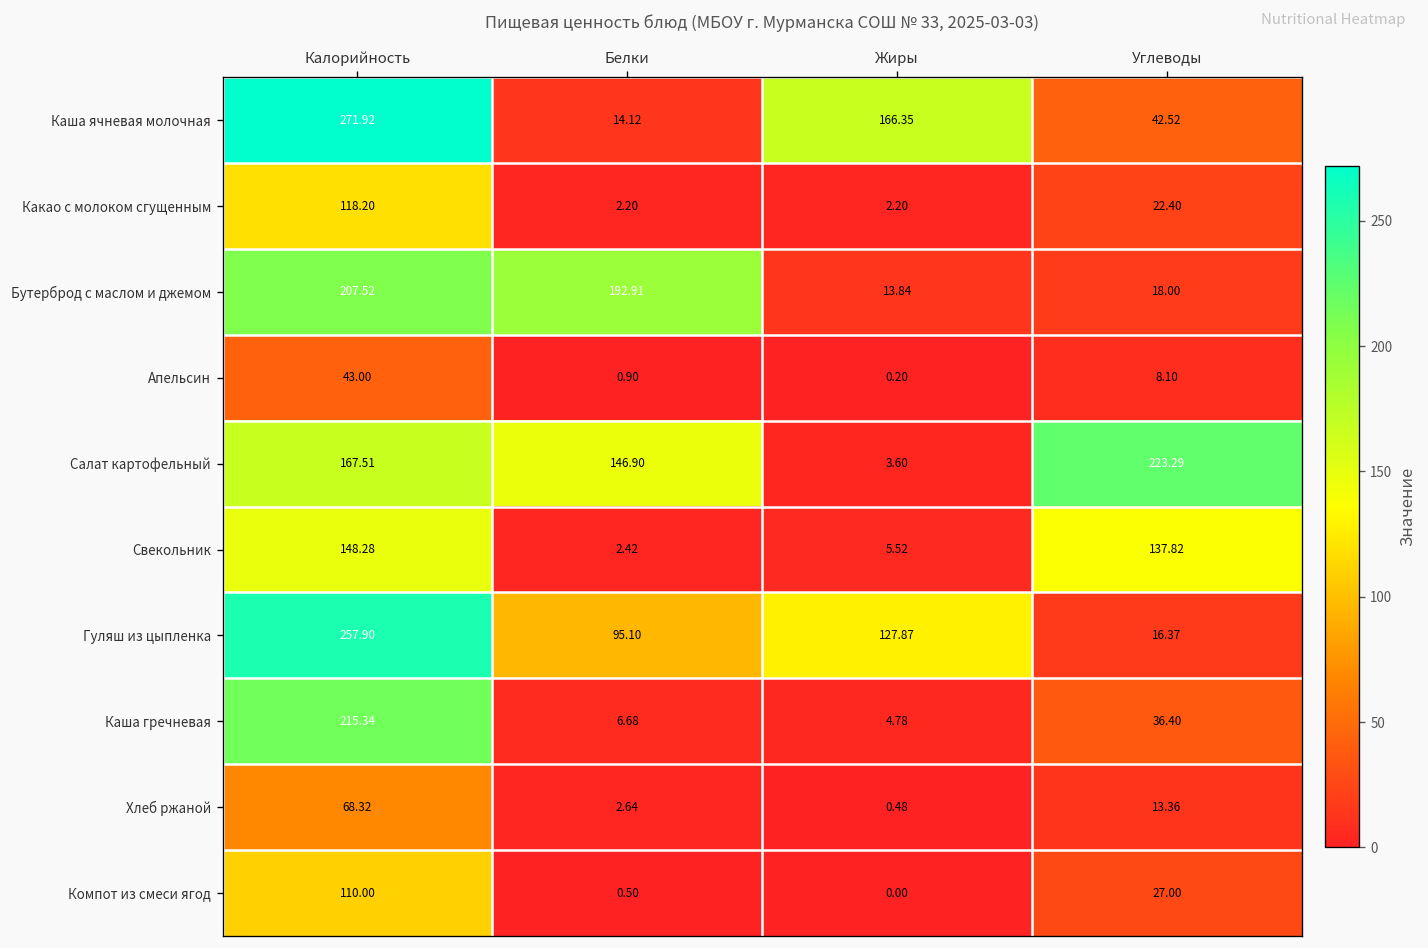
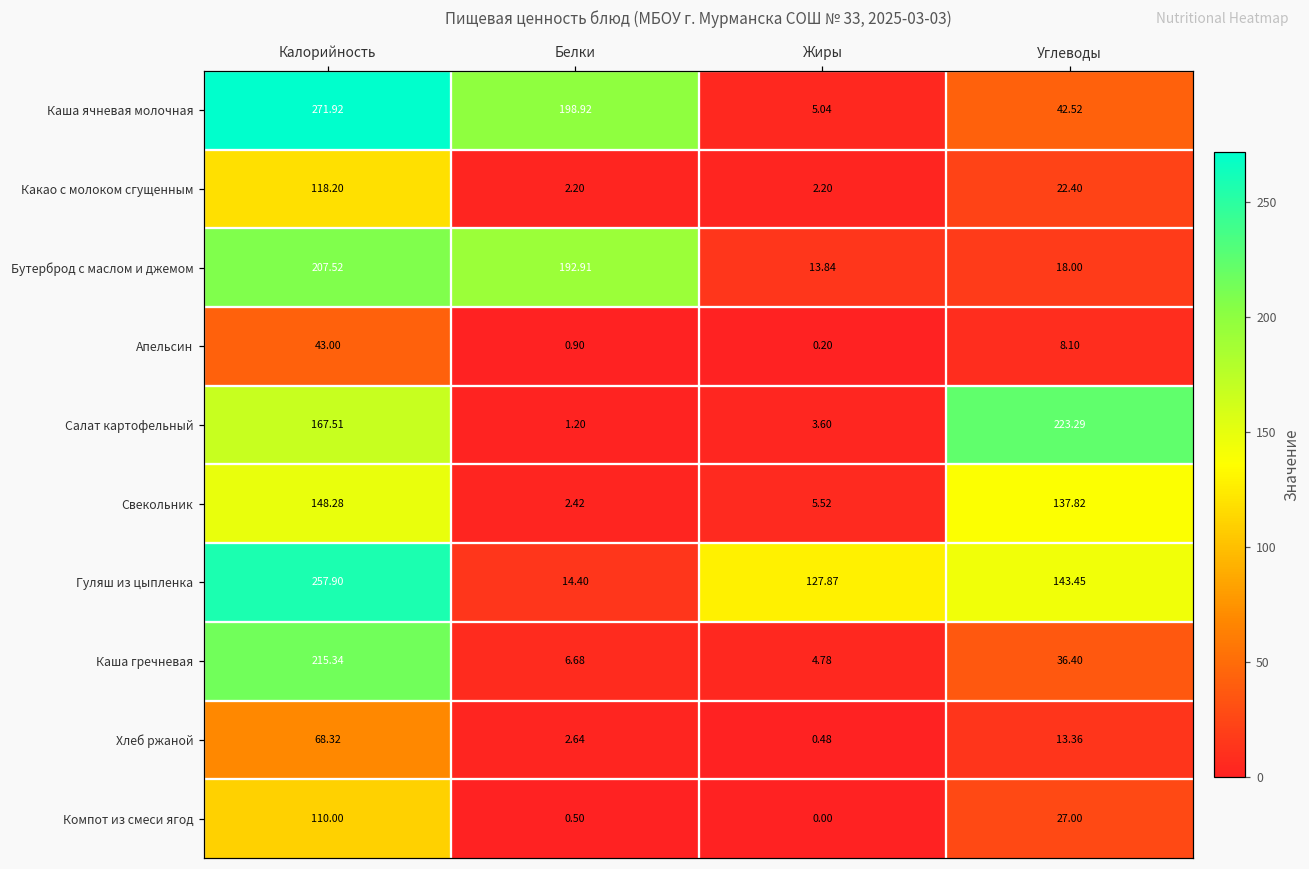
  {
    "Каша ячневая молочная": {
      "Калорийность": 271.92,
-     "Белки": 14.12,
-     "Жиры": 166.35,
+     "Белки": 198.92,
+     "Жиры": 5.04,
      "Углеводы": 42.52
    },
    "Какао с молоком сгущенным": {
      "Калорийность": 118.20,
      "Белки": 2.20,
      "Жиры": 2.20,
      "Углеводы": 22.40
    },
    "Бутерброд с маслом и джемом": {
      "Калорийность": 207.52,
      "Белки": 192.91,
      "Жиры": 13.84,
      "Углеводы": 18.00
    },
    "Апельсин": {
      "Калорийность": 43.00,
      "Белки": 0.90,
      "Жиры": 0.20,
      "Углеводы": 8.10
    },
    "Салат картофельный": {
      "Калорийность": 167.51,
-     "Белки": 146.90,
+     "Белки": 1.20,
      "Жиры": 3.60,
      "Углеводы": 223.29
    },
    "Свекольник": {
      "Калорийность": 148.28,
      "Белки": 2.42,
      "Жиры": 5.52,
      "Углеводы": 137.82
    },
    "Гуляш из цыпленка": {
      "Калорийность": 257.90,
-     "Белки": 95.10,
+     "Белки": 14.40,
      "Жиры": 127.87,
-     "Углеводы": 16.37
+     "Углеводы": 143.45
    },
    "Каша гречневая": {
      "Калорийность": 215.34,
      "Белки": 6.68,
      "Жиры": 4.78,
      "Углеводы": 36.40
    },
    "Хлеб ржаной": {
      "Калорийность": 68.32,
      "Белки": 2.64,
      "Жиры": 0.48,
      "Углеводы": 13.36
    },
    "Компот из смеси ягод": {
      "Калорийность": 110.00,
      "Белки": 0.50,
      "Жиры": 0.00,
      "Углеводы": 27.00
    }
  }
